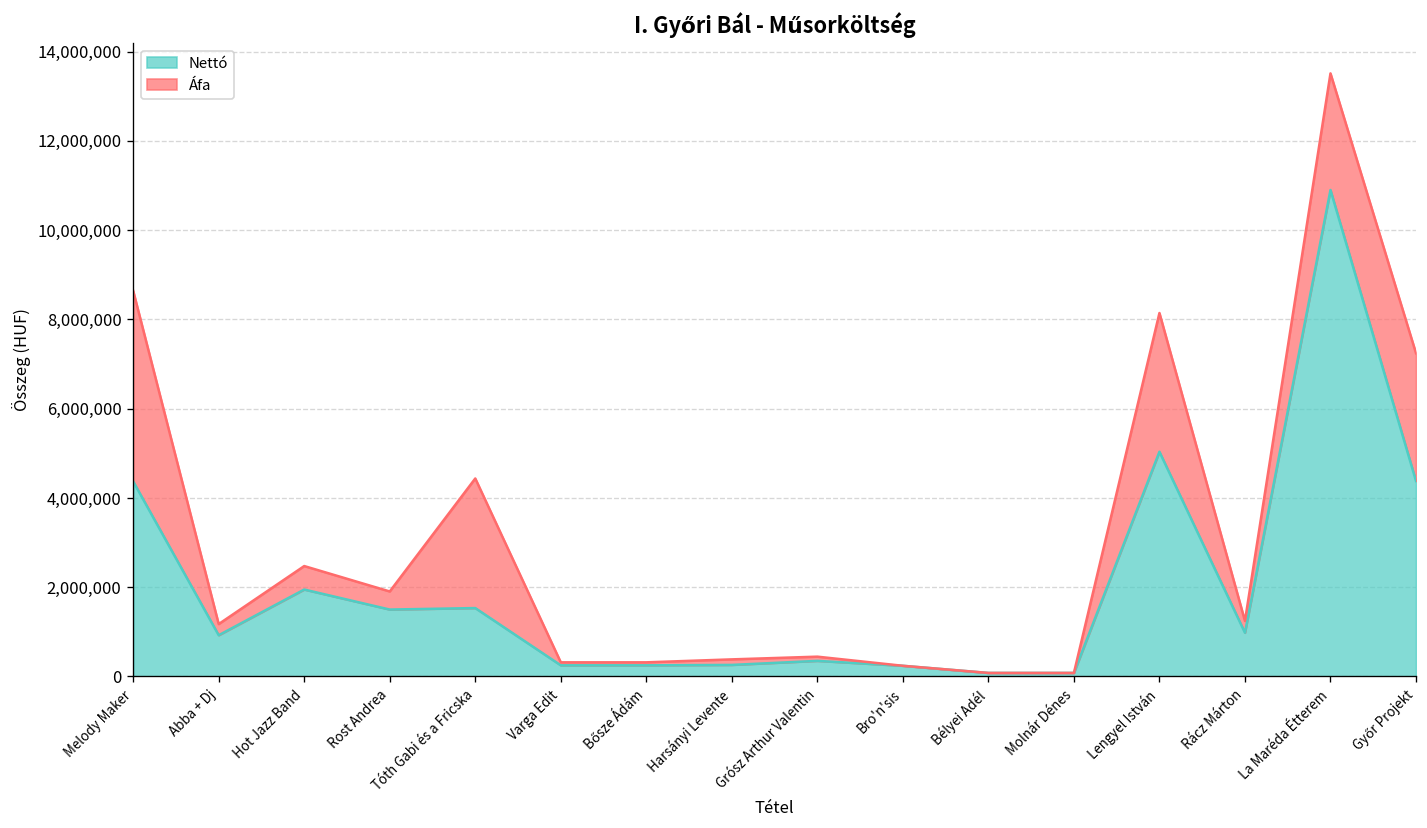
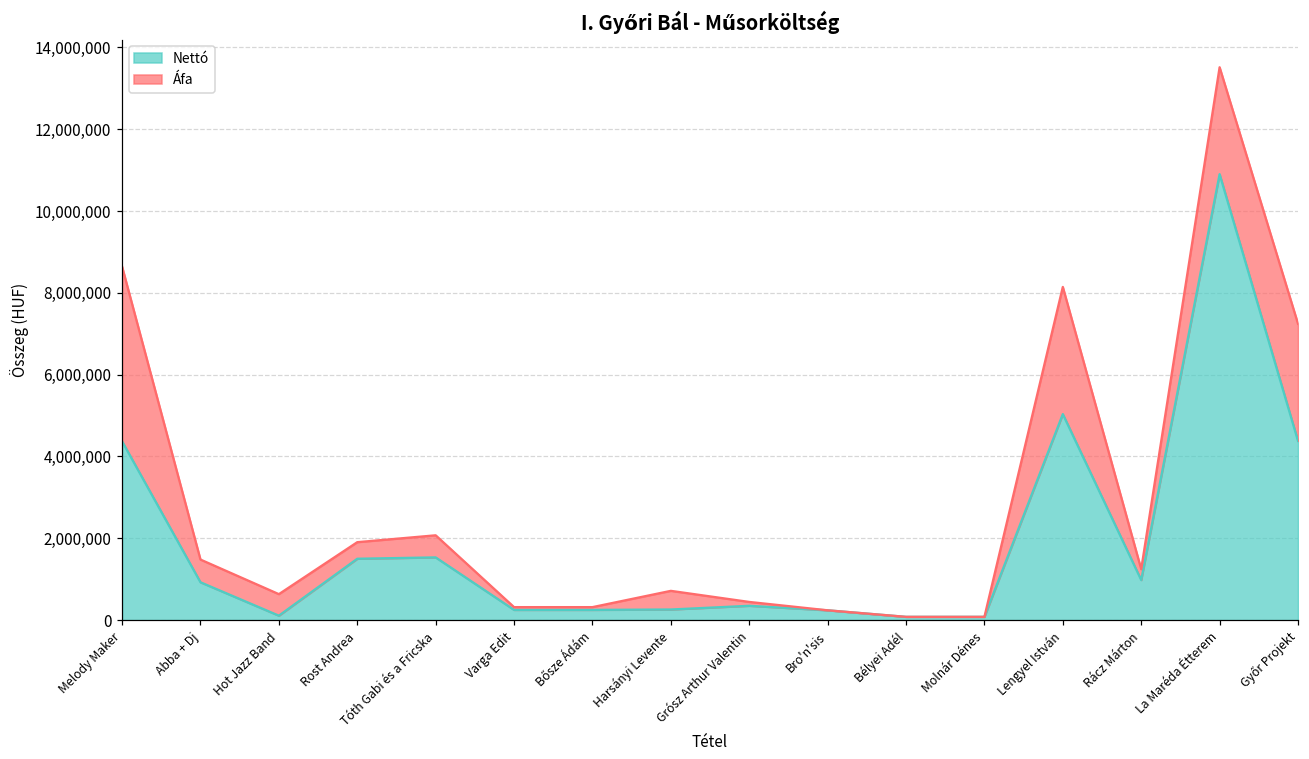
  {
    "Nettó": {
      "Melody Maker": "4,400,000",
      "Abba + Dj": "900,000",
-     "Hot Jazz Band": "1,900,000",
+     "Hot Jazz Band": "100,000",
      "Rost Andrea": "1,500,000",
      "Tóth Gabi és a Fricska": "1,500,000",
      "Harsányi Levente": "300,000",
      "Grósz Arthur Valentin": "400,000",
      "Lengyel István": "5,000,000",
      "Rácz Márton": "1,000,000",
      "La Maréda Étterem": "10,900,000",
      "Győr Projekt": "4,400,000"
    },
    "Áfa": {
      "Melody Maker": "4,300,000",
-     "Abba + Dj": "200,000",
+     "Abba + Dj": "600,000",
      "Hot Jazz Band": "500,000",
      "Rost Andrea": "400,000",
-     "Tóth Gabi és a Fricska": "2,900,000",
-     "Harsányi Levente": "100,000",
+     "Tóth Gabi és a Fricska": "500,000",
+     "Harsányi Levente": "500,000",
      "Grósz Arthur Valentin": "100,000",
      "Lengyel István": "3,100,000",
      "Rácz Márton": "300,000",
      "La Maréda Étterem": "2,600,000",
      "Győr Projekt": "2,900,000"
    }
  }
